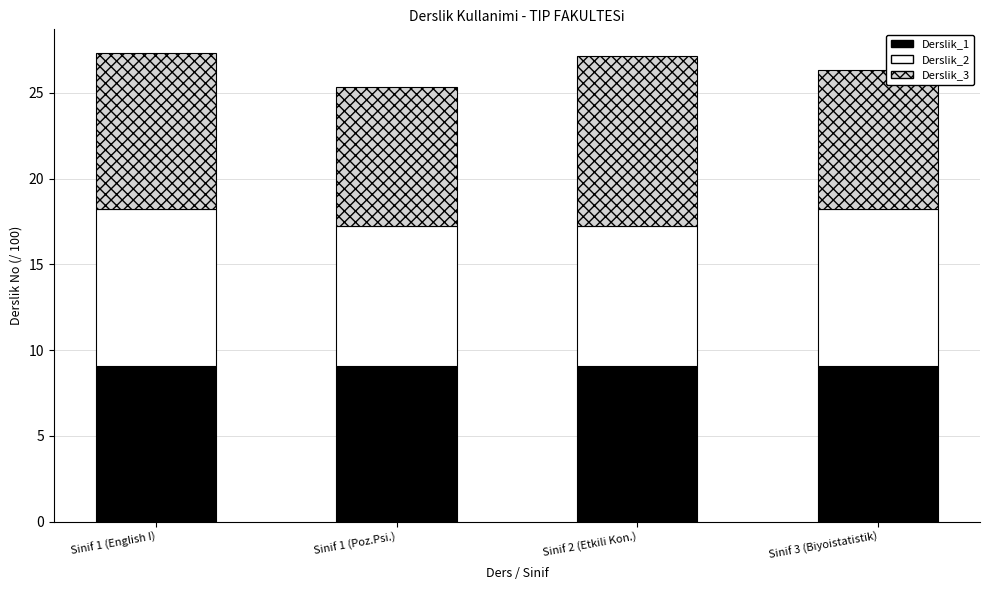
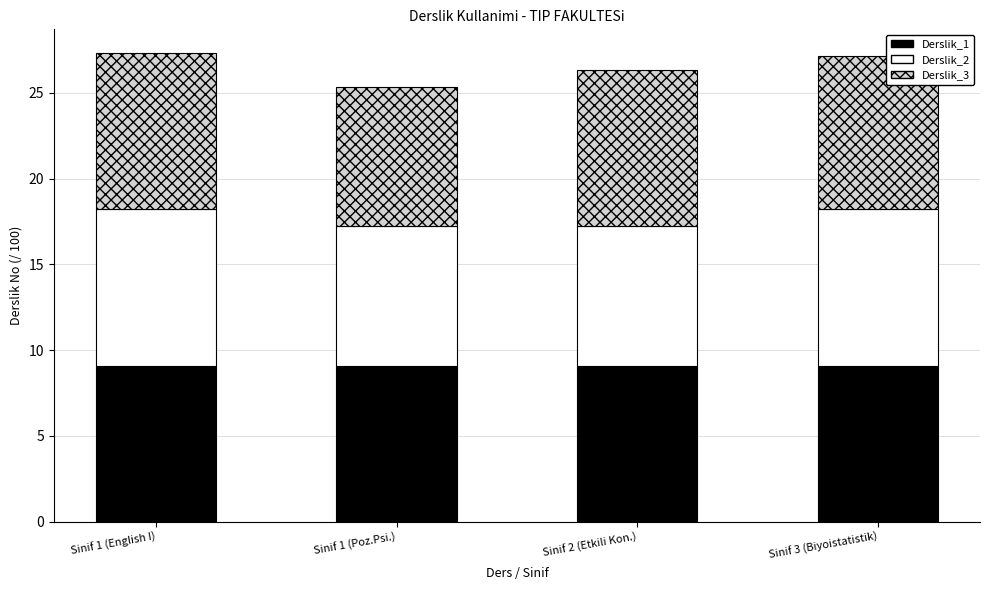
  {
    "Derslik_1": {
      "Sinif 1 (English I)": 9.1,
      "Sinif 1 (Poz.Psi.)": 9.1,
      "Sinif 2 (Etkili Kon.)": 9.1,
      "Sinif 3 (Biyoistatistik)": 9.1
    },
    "Derslik_2": {
      "Sinif 1 (English I)": 9.1,
      "Sinif 1 (Poz.Psi.)": 8.1,
      "Sinif 2 (Etkili Kon.)": 8.1,
      "Sinif 3 (Biyoistatistik)": 9.1
    },
    "Derslik_3": {
      "Sinif 1 (English I)": 9.1,
      "Sinif 1 (Poz.Psi.)": 8.1,
-     "Sinif 2 (Etkili Kon.)": 9.9,
-     "Sinif 3 (Biyoistatistik)": 8.1
+     "Sinif 2 (Etkili Kon.)": 9.1,
+     "Sinif 3 (Biyoistatistik)": 9.0
    }
  }
